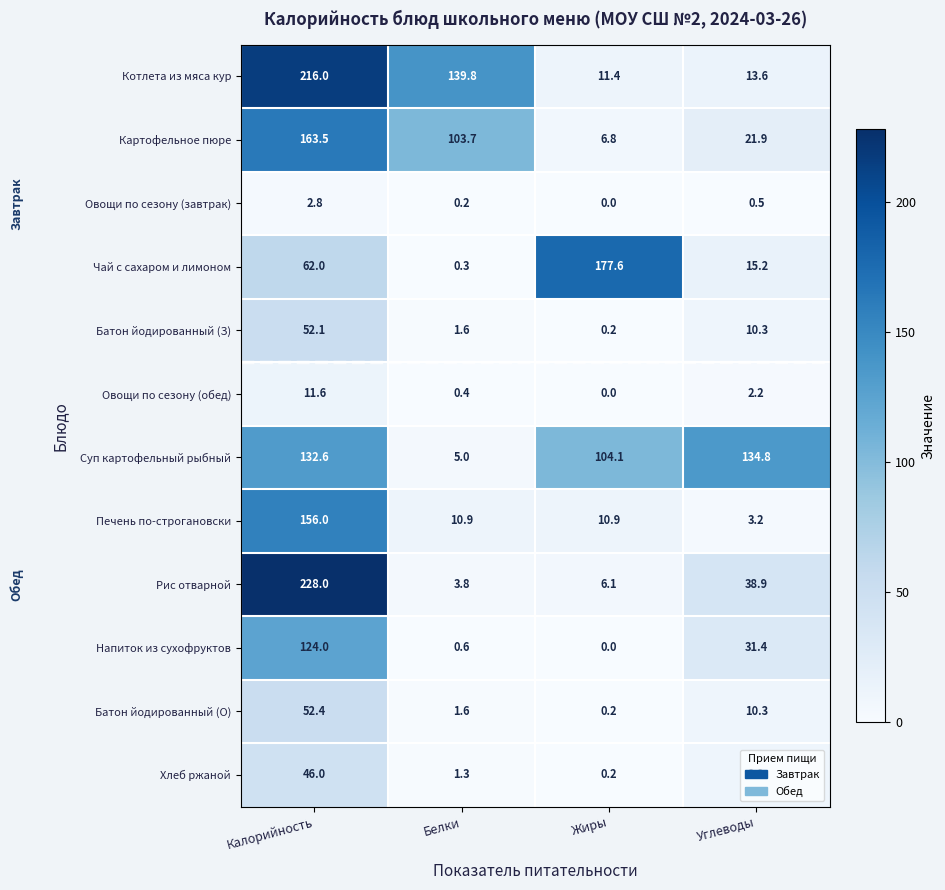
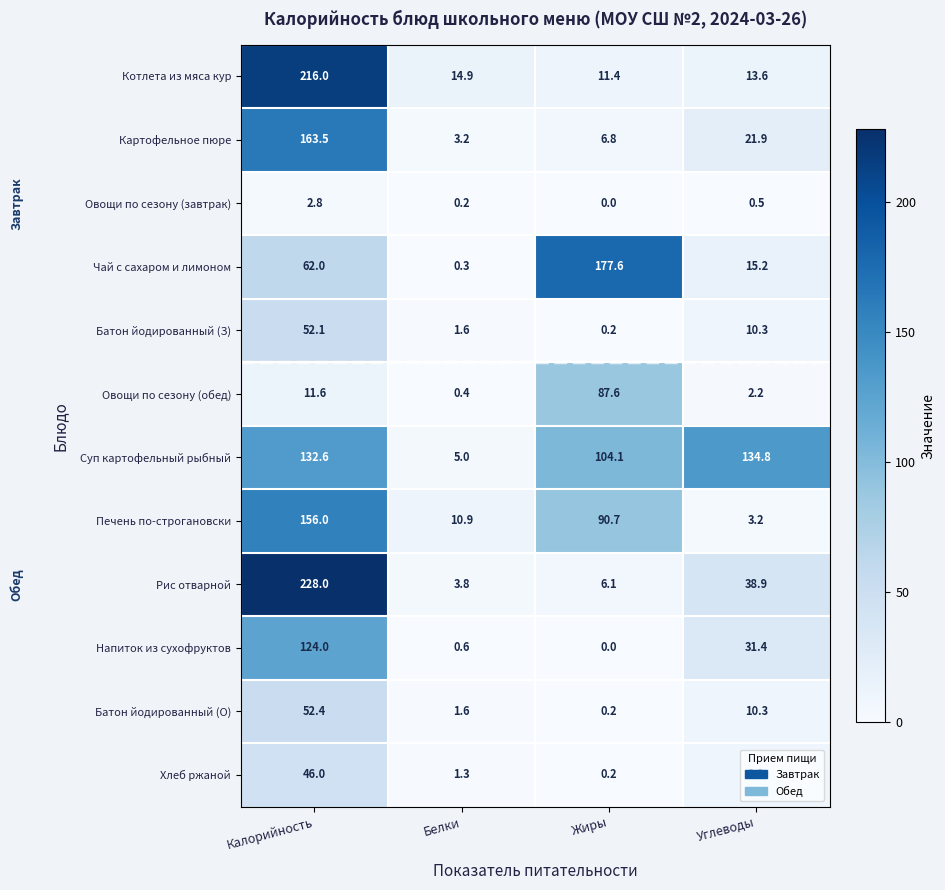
  {
    "Котлета из мяса кур": {
      "Калорийность": 216.0,
-     "Белки": 139.8,
+     "Белки": 14.9,
      "Жиры": 11.4,
      "Углеводы": 13.6
    },
    "Картофельное пюре": {
      "Калорийность": 163.5,
-     "Белки": 103.7,
+     "Белки": 3.2,
      "Жиры": 6.8,
      "Углеводы": 21.9
    },
    "Овощи по сезону (завтрак)": {
      "Калорийность": 2.8,
      "Белки": 0.2,
      "Жиры": 0.0,
      "Углеводы": 0.5
    },
    "Чай с сахаром и лимоном": {
      "Калорийность": 62.0,
      "Белки": 0.3,
      "Жиры": 177.6,
      "Углеводы": 15.2
    },
    "Батон йодированный (З)": {
      "Калорийность": 52.1,
      "Белки": 1.6,
      "Жиры": 0.2,
      "Углеводы": 10.3
    },
    "Овощи по сезону (обед)": {
      "Калорийность": 11.6,
      "Белки": 0.4,
-     "Жиры": 0.0,
+     "Жиры": 87.6,
      "Углеводы": 2.2
    },
    "Суп картофельный рыбный": {
      "Калорийность": 132.6,
      "Белки": 5.0,
      "Жиры": 104.1,
      "Углеводы": 134.8
    },
    "Печень по-строгановски": {
      "Калорийность": 156.0,
      "Белки": 10.9,
-     "Жиры": 10.9,
+     "Жиры": 90.7,
      "Углеводы": 3.2
    },
    "Рис отварной": {
      "Калорийность": 228.0,
      "Белки": 3.8,
      "Жиры": 6.1,
      "Углеводы": 38.9
    },
    "Напиток из сухофруктов": {
      "Калорийность": 124.0,
      "Белки": 0.6,
      "Жиры": 0.0,
      "Углеводы": 31.4
    },
    "Батон йодированный (О)": {
      "Калорийность": 52.4,
      "Белки": 1.6,
      "Жиры": 0.2,
      "Углеводы": 10.3
    },
    "Хлеб ржаной": {
      "Калорийность": 46.0,
      "Белки": 1.3,
      "Жиры": 0.2
    }
  }
